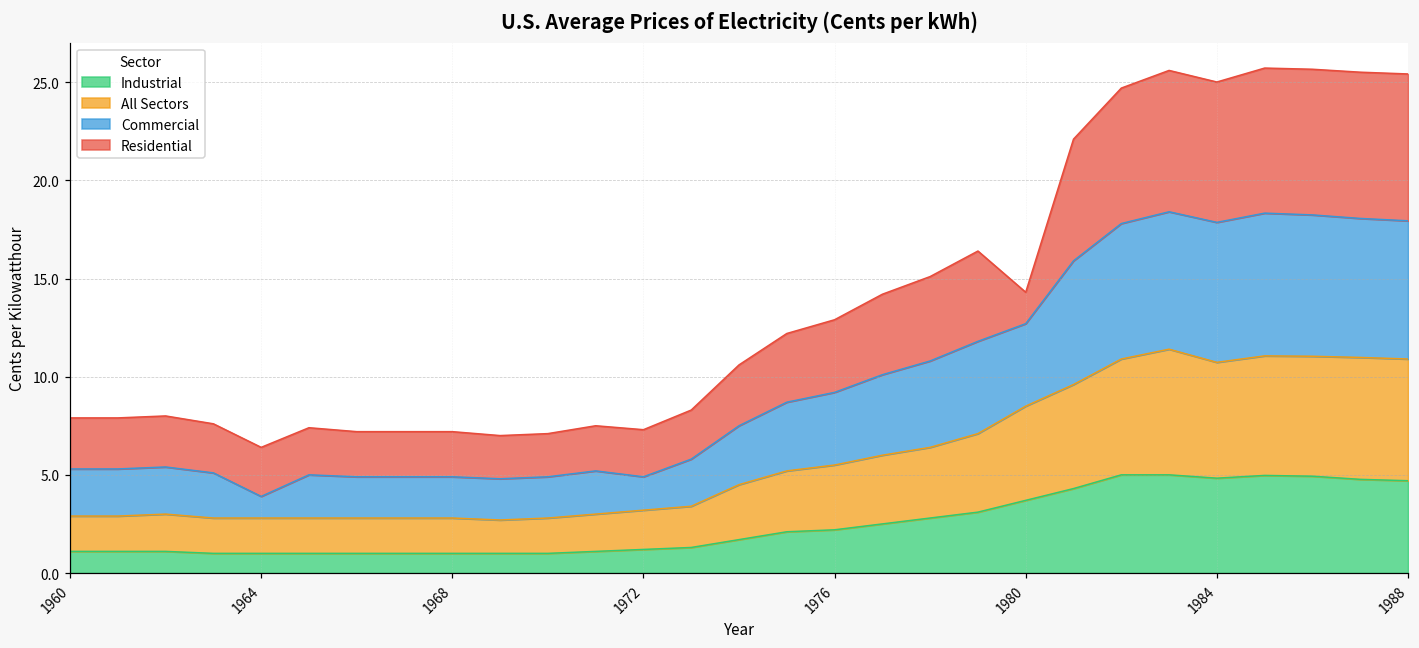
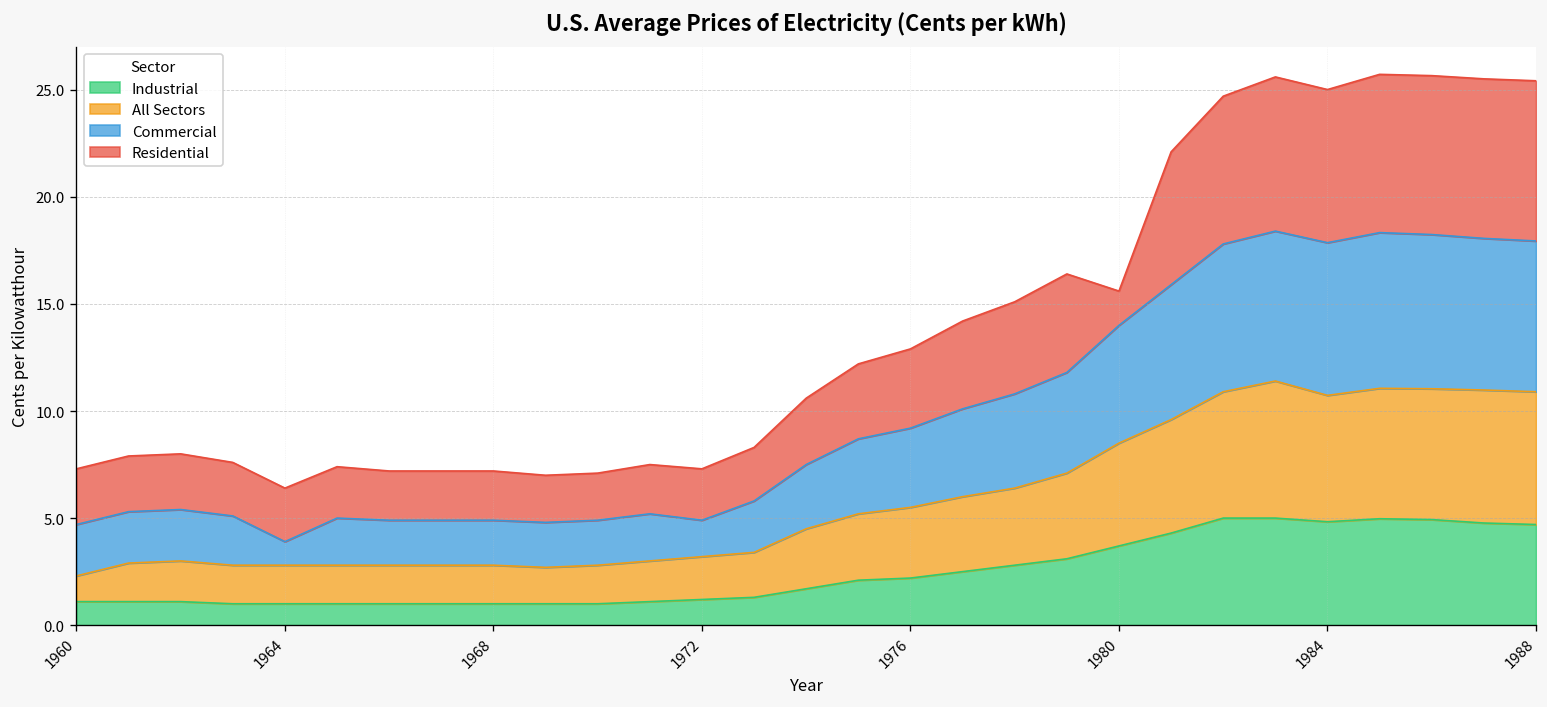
  {
    "Industrial": {
      "1960": 1.1,
      "1964": 1.0,
      "1968": 1.0,
      "1972": 1.2,
      "1976": 2.2,
      "1980": 3.7,
      "1984": 4.8,
      "1988": 4.7
    },
    "All Sectors": {
-     "1960": 1.8,
+     "1960": 1.2,
      "1964": 1.8,
      "1968": 1.8,
      "1972": 2.0,
      "1976": 3.3,
      "1980": 4.8,
      "1984": 5.9,
      "1988": 6.2
    },
    "Commercial": {
      "1960": 2.4,
      "1964": 1.1,
      "1968": 2.1,
      "1972": 1.7,
      "1976": 3.7,
-     "1980": 4.2,
+     "1980": 5.5,
      "1984": 7.1,
      "1988": 7.0
    },
    "Residential": {
      "1960": 2.6,
      "1964": 2.5,
      "1968": 2.3,
      "1972": 2.4,
      "1976": 3.7,
      "1980": 1.6,
      "1984": 7.1,
      "1988": 7.5
    }
  }
